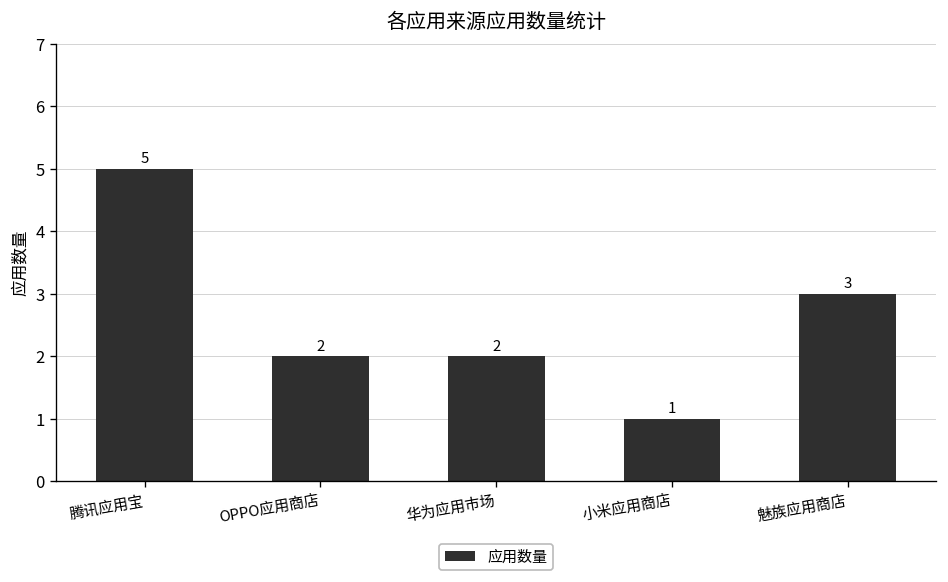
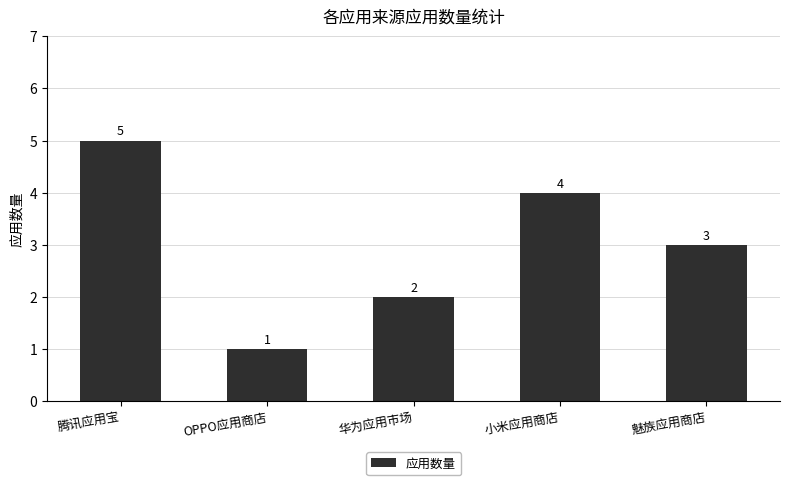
  {
    "腾讯应用宝": 5,
-   "OPPO应用商店": 2,
+   "OPPO应用商店": 1,
    "华为应用市场": 2,
-   "小米应用商店": 1,
+   "小米应用商店": 4,
    "魅族应用商店": 3
  }
